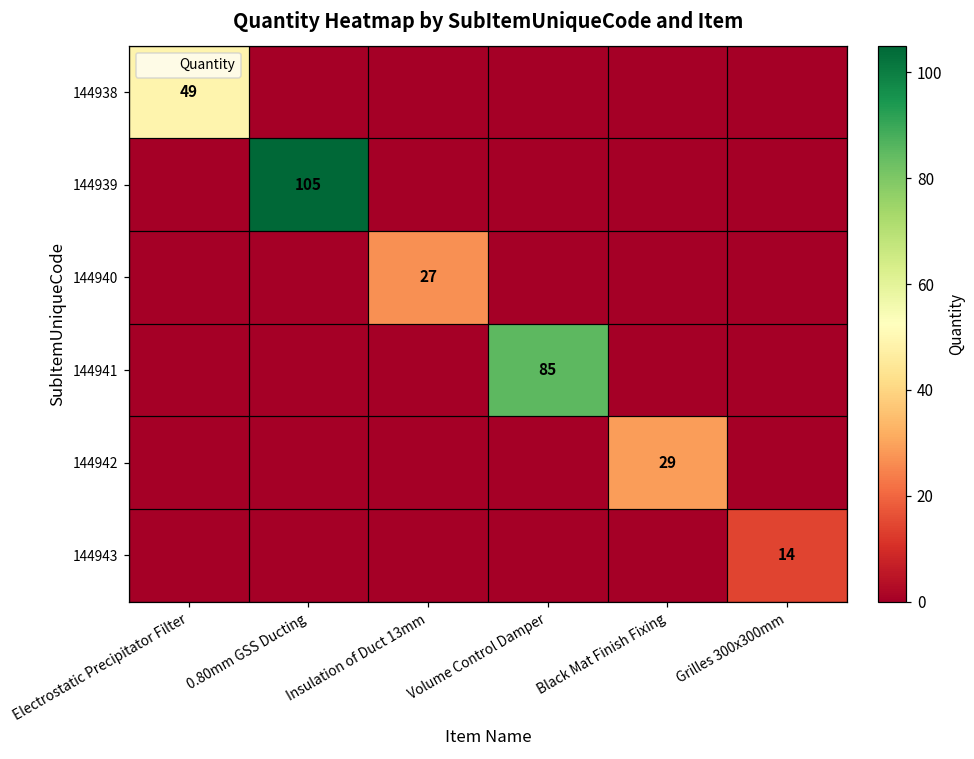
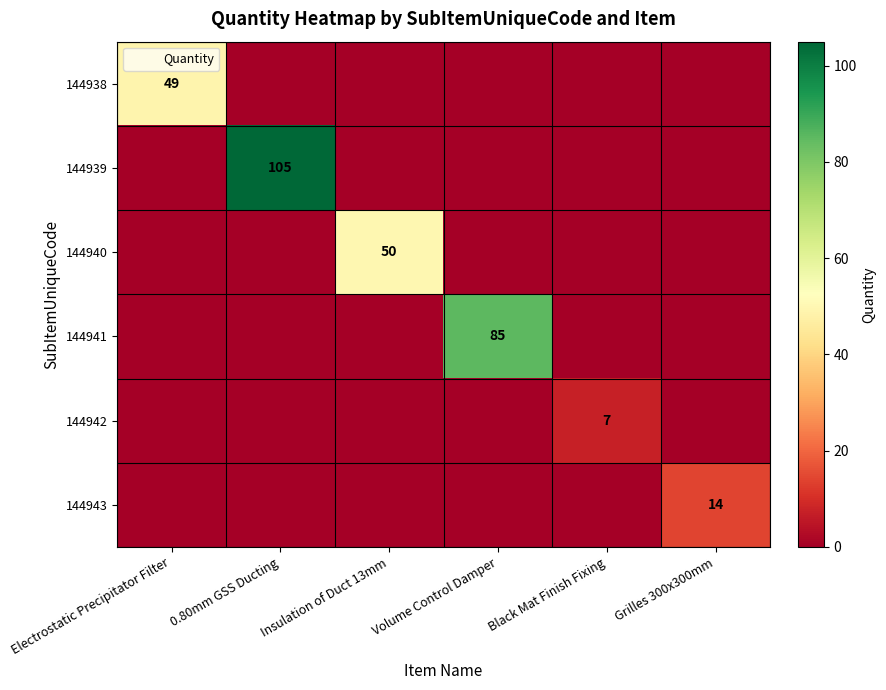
  {
    "144938": {
      "Electrostatic Precipitator Filter": 49
    },
    "144939": {
      "0.80mm GSS Ducting": 105
    },
    "144940": {
-     "Insulation of Duct 13mm": 27
+     "Insulation of Duct 13mm": 50
    },
    "144941": {
      "Volume Control Damper": 85
    },
    "144942": {
-     "Black Mat Finish Fixing": 29
+     "Black Mat Finish Fixing": 7
    },
    "144943": {
      "Grilles 300x300mm": 14
    }
  }
